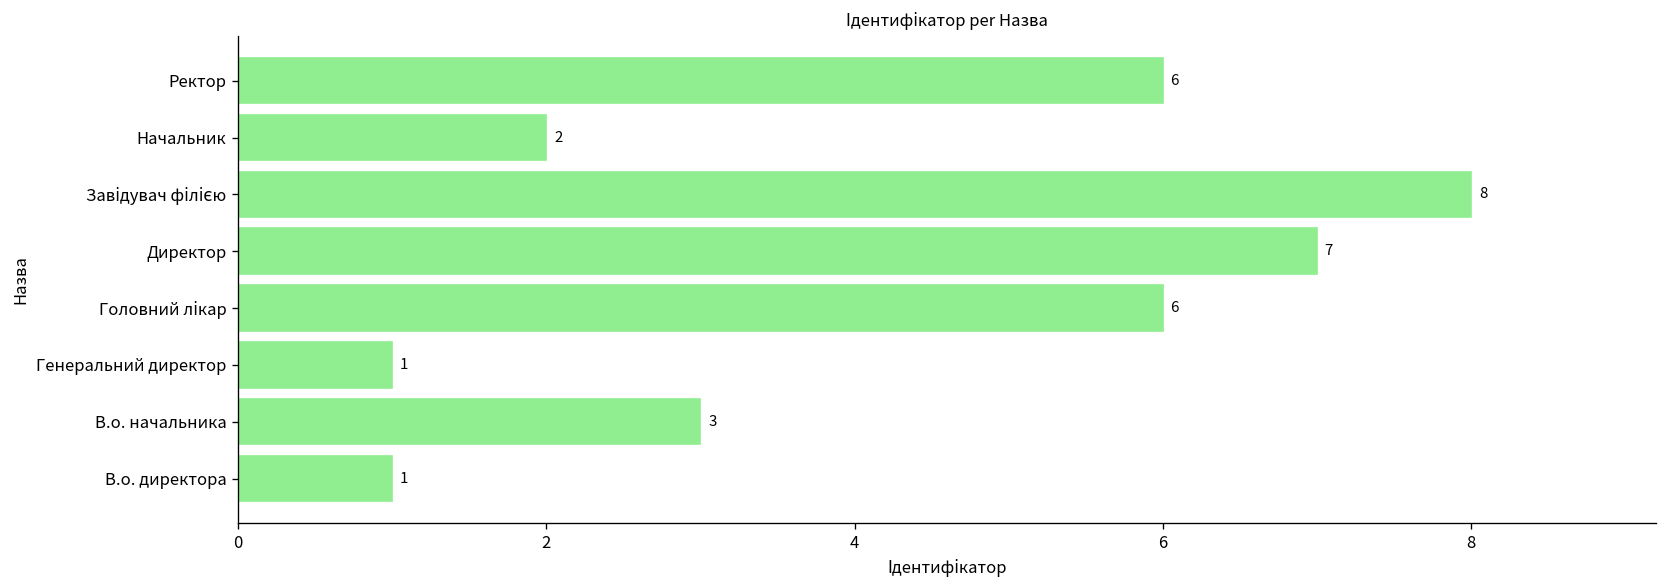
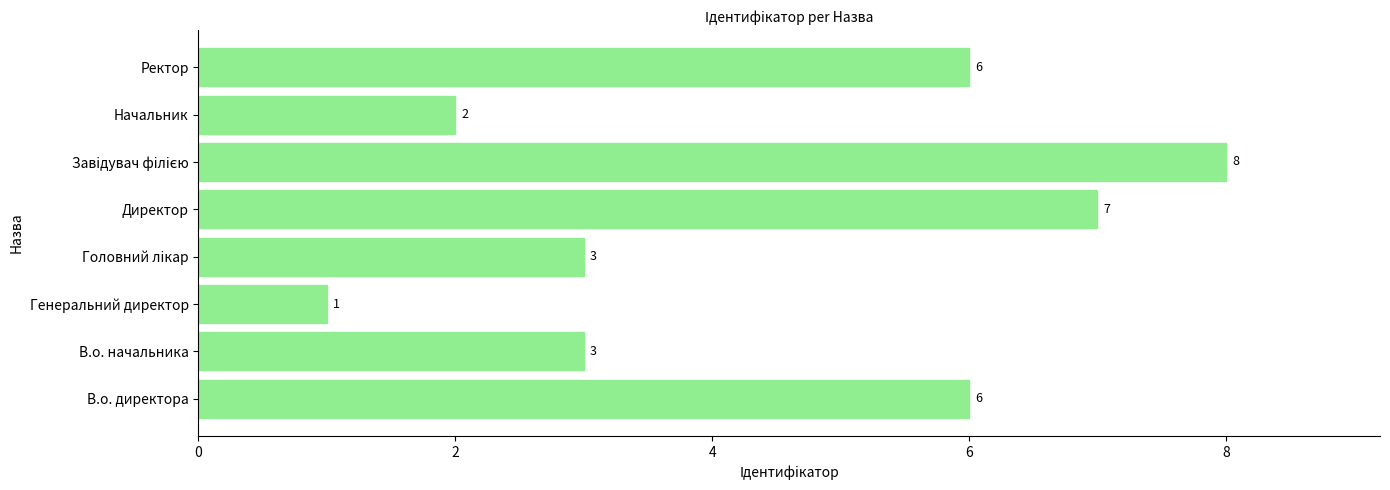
  {
    "Ректор": 6,
    "Начальник": 2,
    "Завідувач філією": 8,
    "Директор": 7,
-   "Головний лікар": 6,
+   "Головний лікар": 3,
    "Генеральний директор": 1,
    "В.о. начальника": 3,
-   "В.о. директора": 1
+   "В.о. директора": 6
  }
